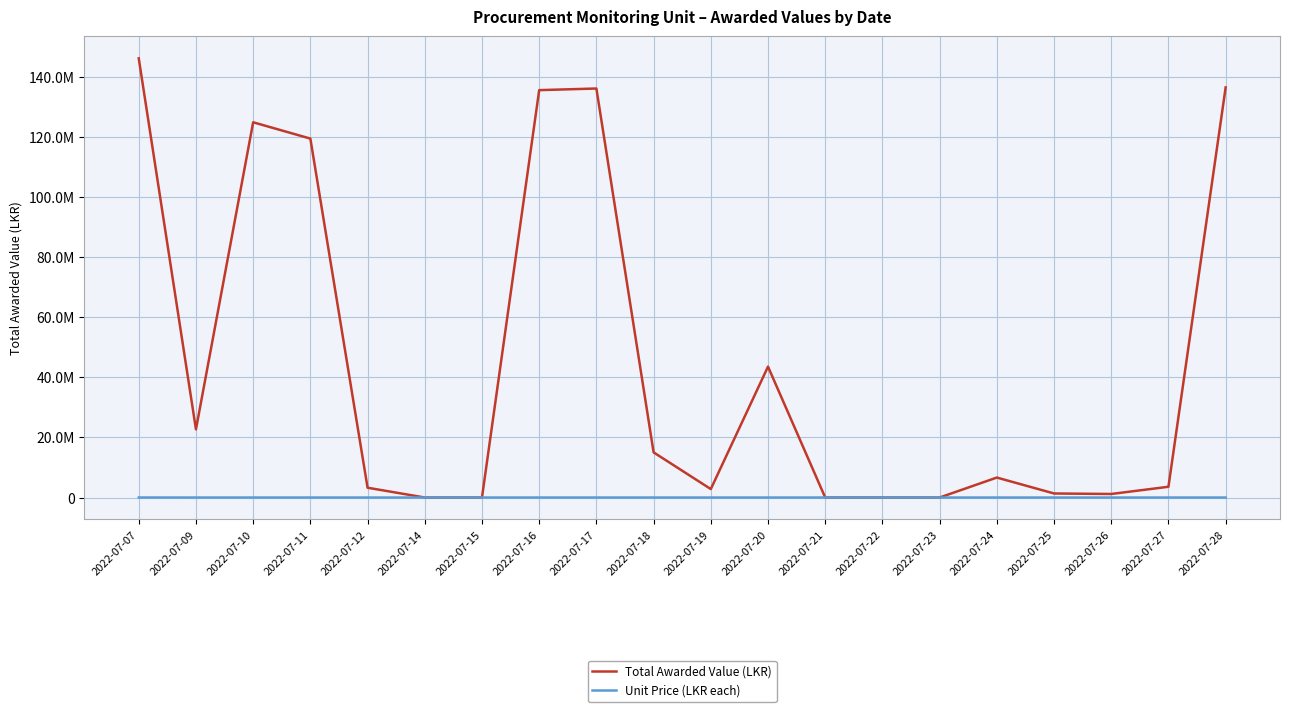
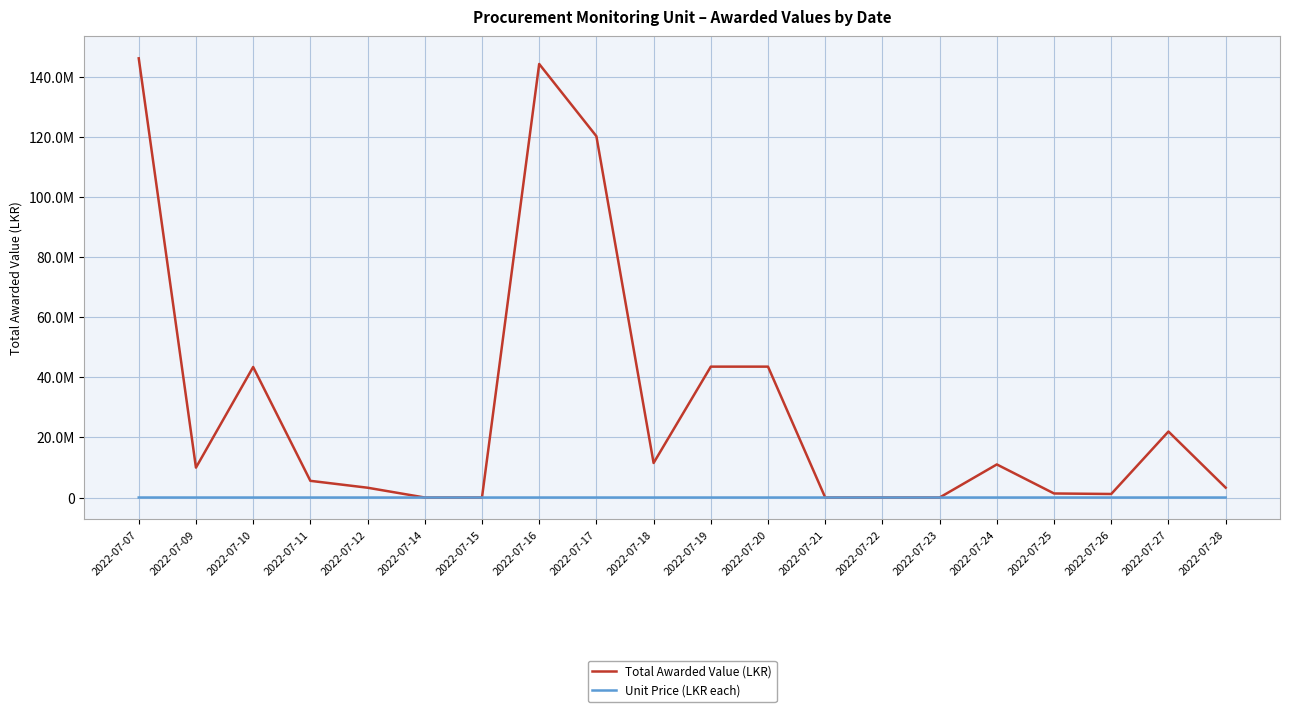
  {
    "Total Awarded Value (LKR)": {
      "2022-07-07": 146000000,
-     "2022-07-09": 23000000,
-     "2022-07-10": 125000000,
-     "2022-07-11": 119000000,
+     "2022-07-09": 10000000,
+     "2022-07-10": 43000000,
+     "2022-07-11": 6000000,
      "2022-07-12": 3000000,
-     "2022-07-16": 136000000,
-     "2022-07-17": 136000000,
-     "2022-07-18": 15000000,
-     "2022-07-19": 3000000,
+     "2022-07-16": 144000000,
+     "2022-07-17": 120000000,
+     "2022-07-18": 11000000,
+     "2022-07-19": 44000000,
      "2022-07-20": 44000000,
-     "2022-07-24": 7000000,
+     "2022-07-24": 11000000,
      "2022-07-25": 1000000,
      "2022-07-26": 1000000,
-     "2022-07-27": 4000000,
-     "2022-07-28": 136000000
+     "2022-07-27": 22000000,
+     "2022-07-28": 3000000
    },
    "Unit Price (LKR each)": {
      "2022-07-07": 0,
      "2022-07-09": 0,
      "2022-07-10": 0,
      "2022-07-11": 0,
      "2022-07-12": 0,
      "2022-07-16": 0,
      "2022-07-17": 0,
      "2022-07-18": 0,
      "2022-07-19": 0,
      "2022-07-20": 0,
      "2022-07-24": 0,
      "2022-07-25": 0,
      "2022-07-26": 0,
      "2022-07-27": 0,
      "2022-07-28": 0
    }
  }
